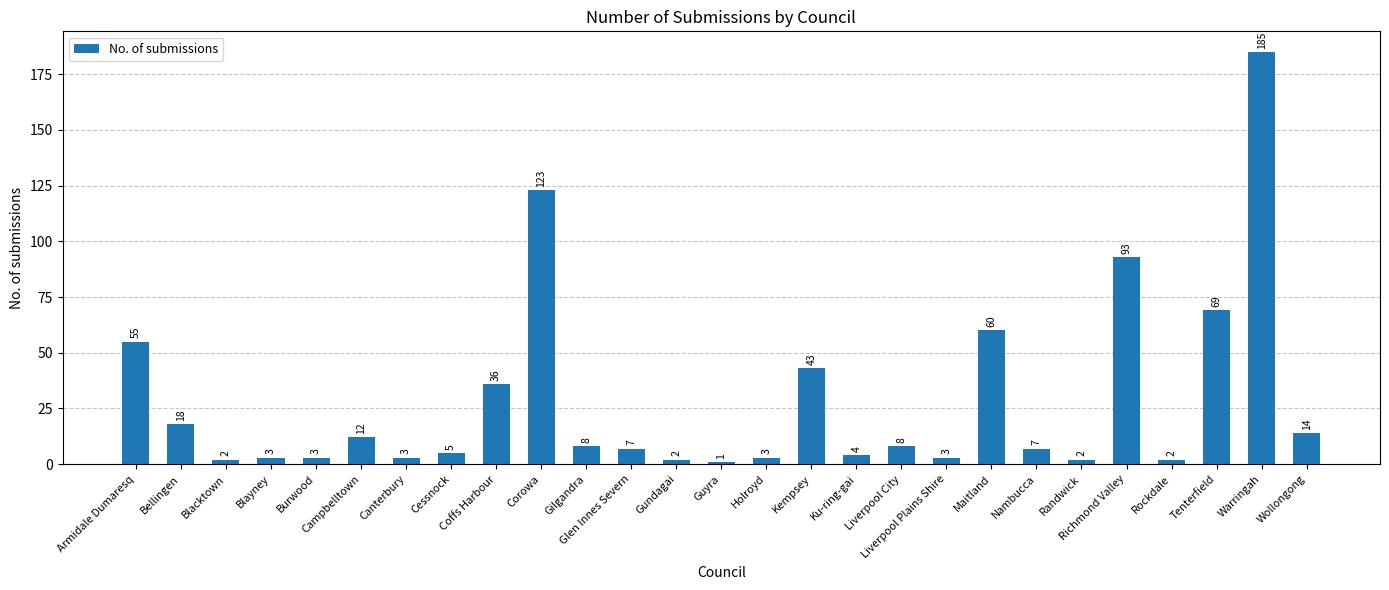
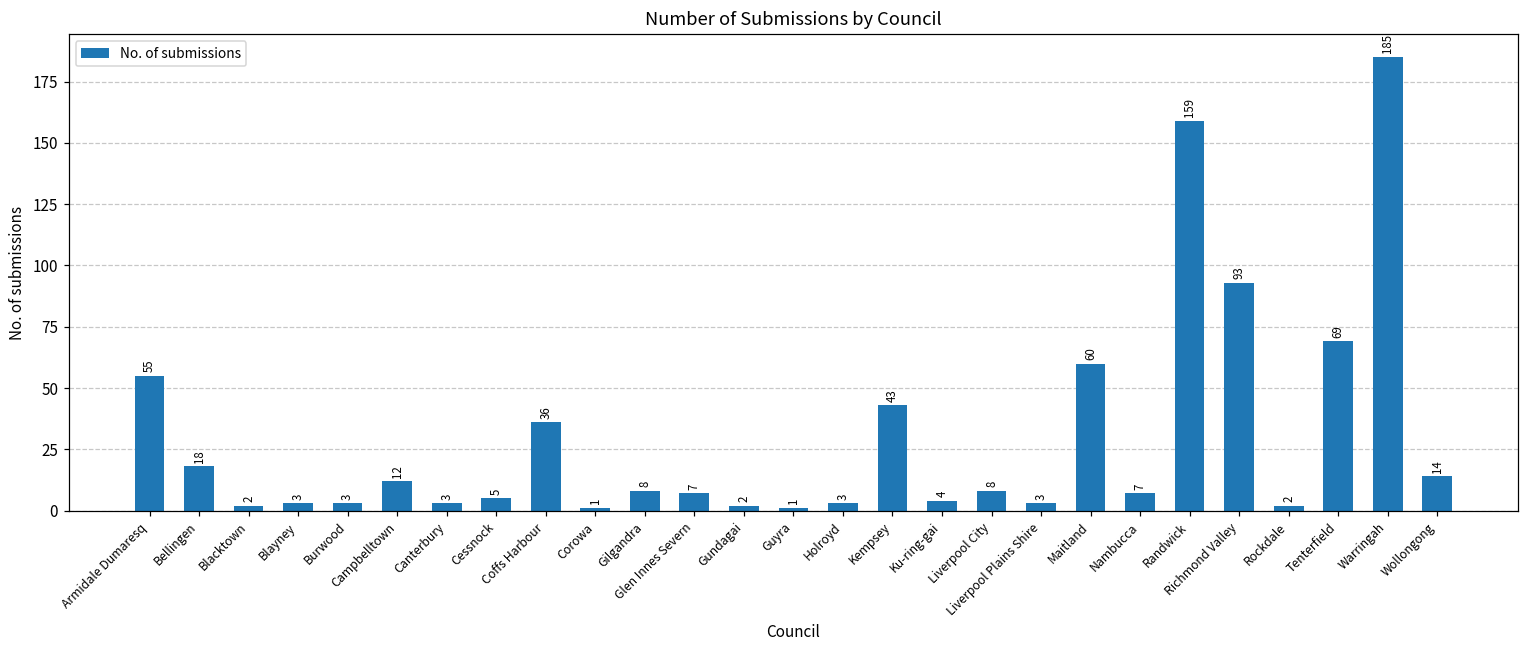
  {
    "Armidale Dumaresq": 55,
    "Bellingen": 18,
    "Blacktown": 2,
    "Blayney": 3,
    "Burwood": 3,
    "Campbelltown": 12,
    "Canterbury": 3,
    "Cessnock": 5,
    "Coffs Harbour": 36,
-   "Corowa": 123,
+   "Corowa": 1,
    "Gilgandra": 8,
    "Glen Innes Severn": 7,
    "Gundagai": 2,
    "Guyra": 1,
    "Holroyd": 3,
    "Kempsey": 43,
    "Ku-ring-gai": 4,
    "Liverpool City": 8,
    "Liverpool Plains Shire": 3,
    "Maitland": 60,
    "Nambucca": 7,
-   "Randwick": 2,
+   "Randwick": 159,
    "Richmond Valley": 93,
    "Rockdale": 2,
    "Tenterfield": 69,
    "Warringah": 185,
    "Wollongong": 14
  }
